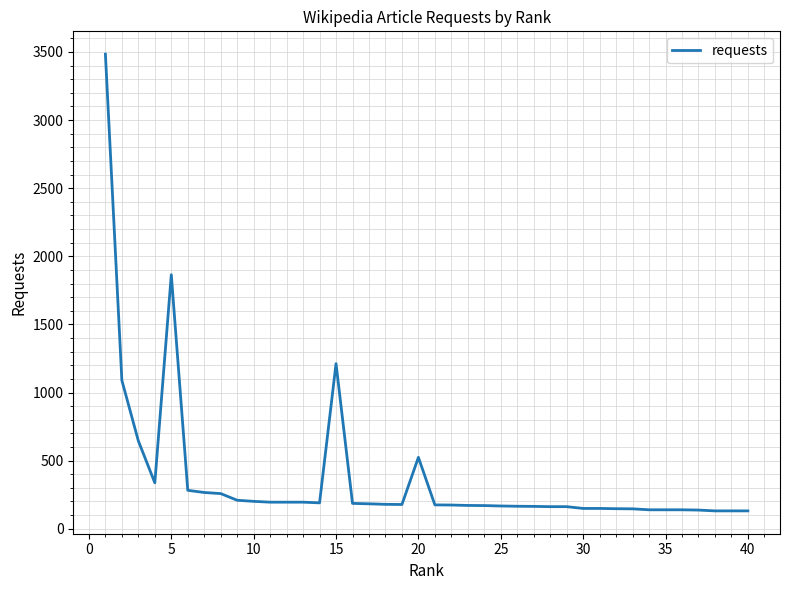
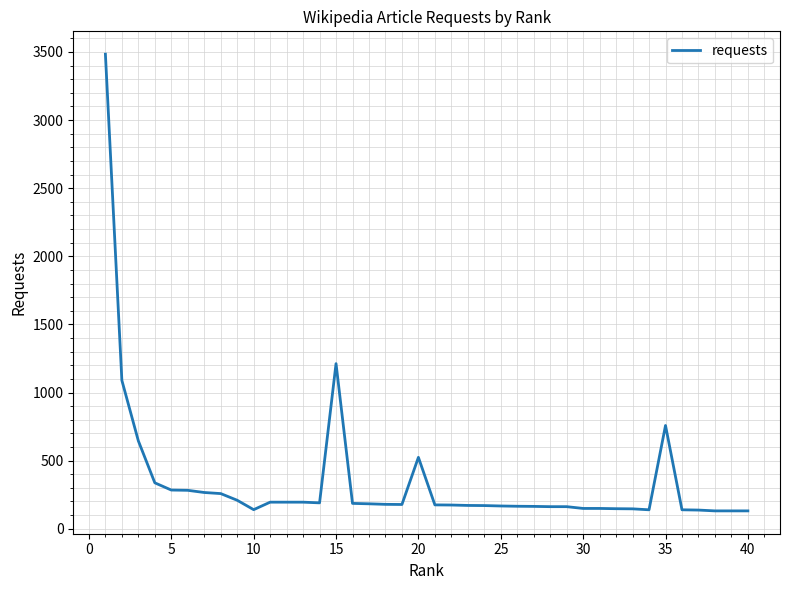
  {
-   "5": 1870,
-   "10": 200,
+   "5": 280,
+   "10": 140,
    "15": 1210,
    "20": 520,
    "25": 170,
    "30": 150,
-   "35": 140,
+   "35": 760,
    "40": 130
  }
